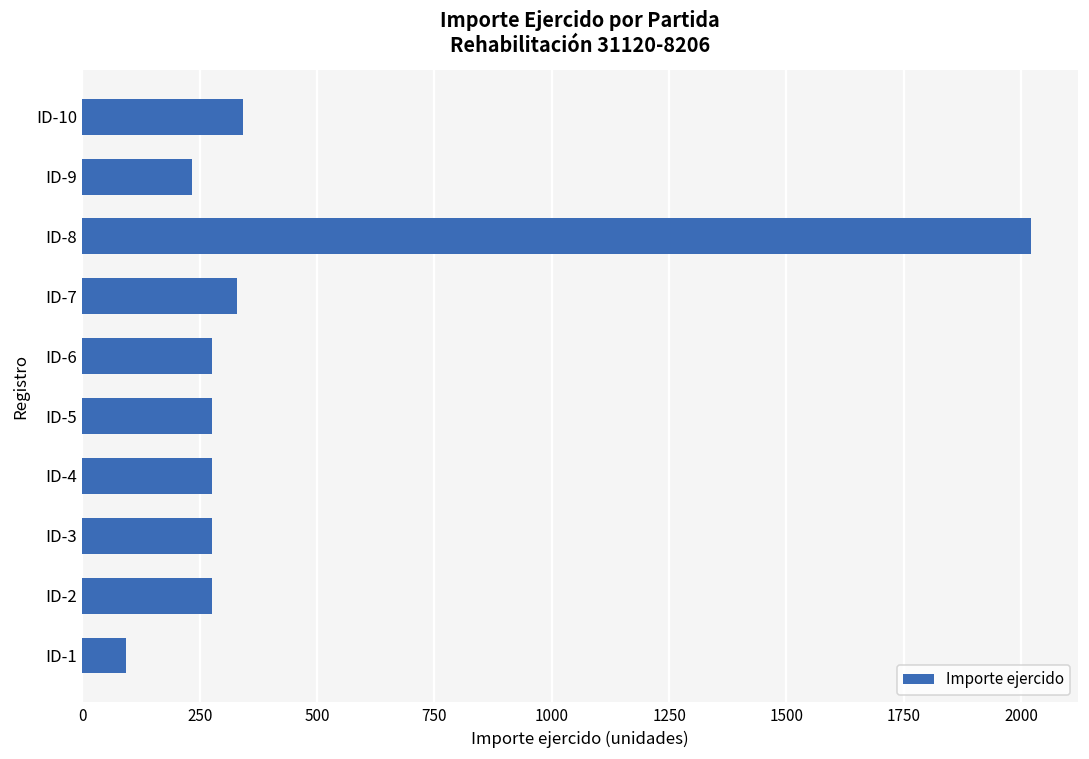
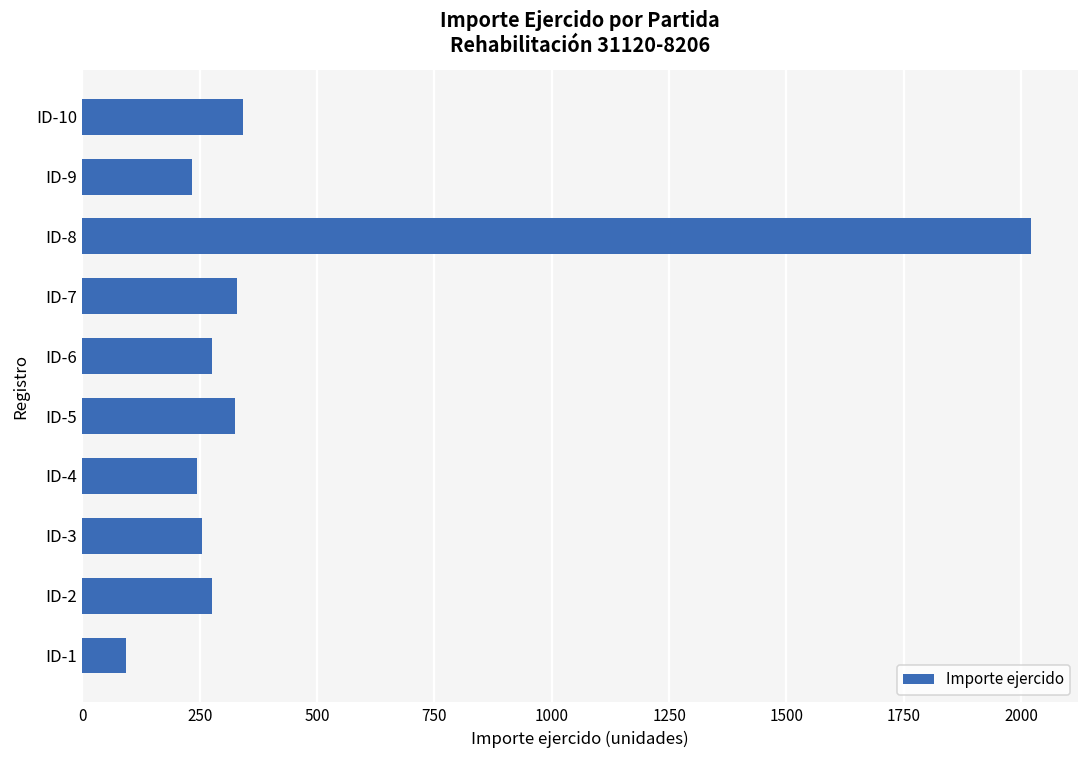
  {
    "ID-10": 340,
    "ID-9": 230,
    "ID-8": 2020,
    "ID-7": 330,
    "ID-6": 280,
-   "ID-5": 280,
-   "ID-4": 280,
-   "ID-3": 280,
+   "ID-5": 320,
+   "ID-4": 250,
+   "ID-3": 260,
    "ID-2": 280,
    "ID-1": 90
  }
